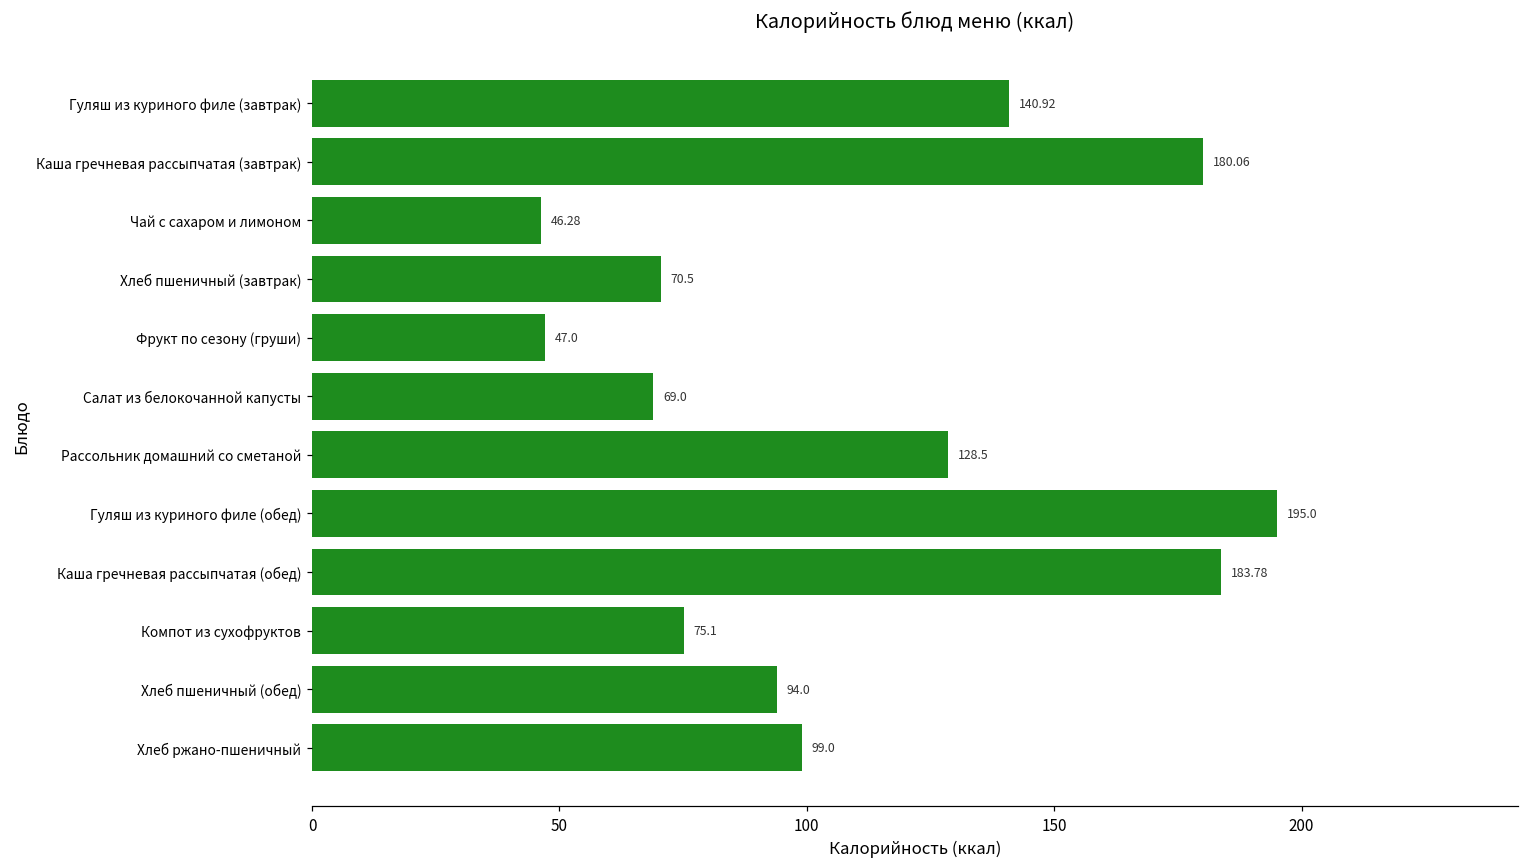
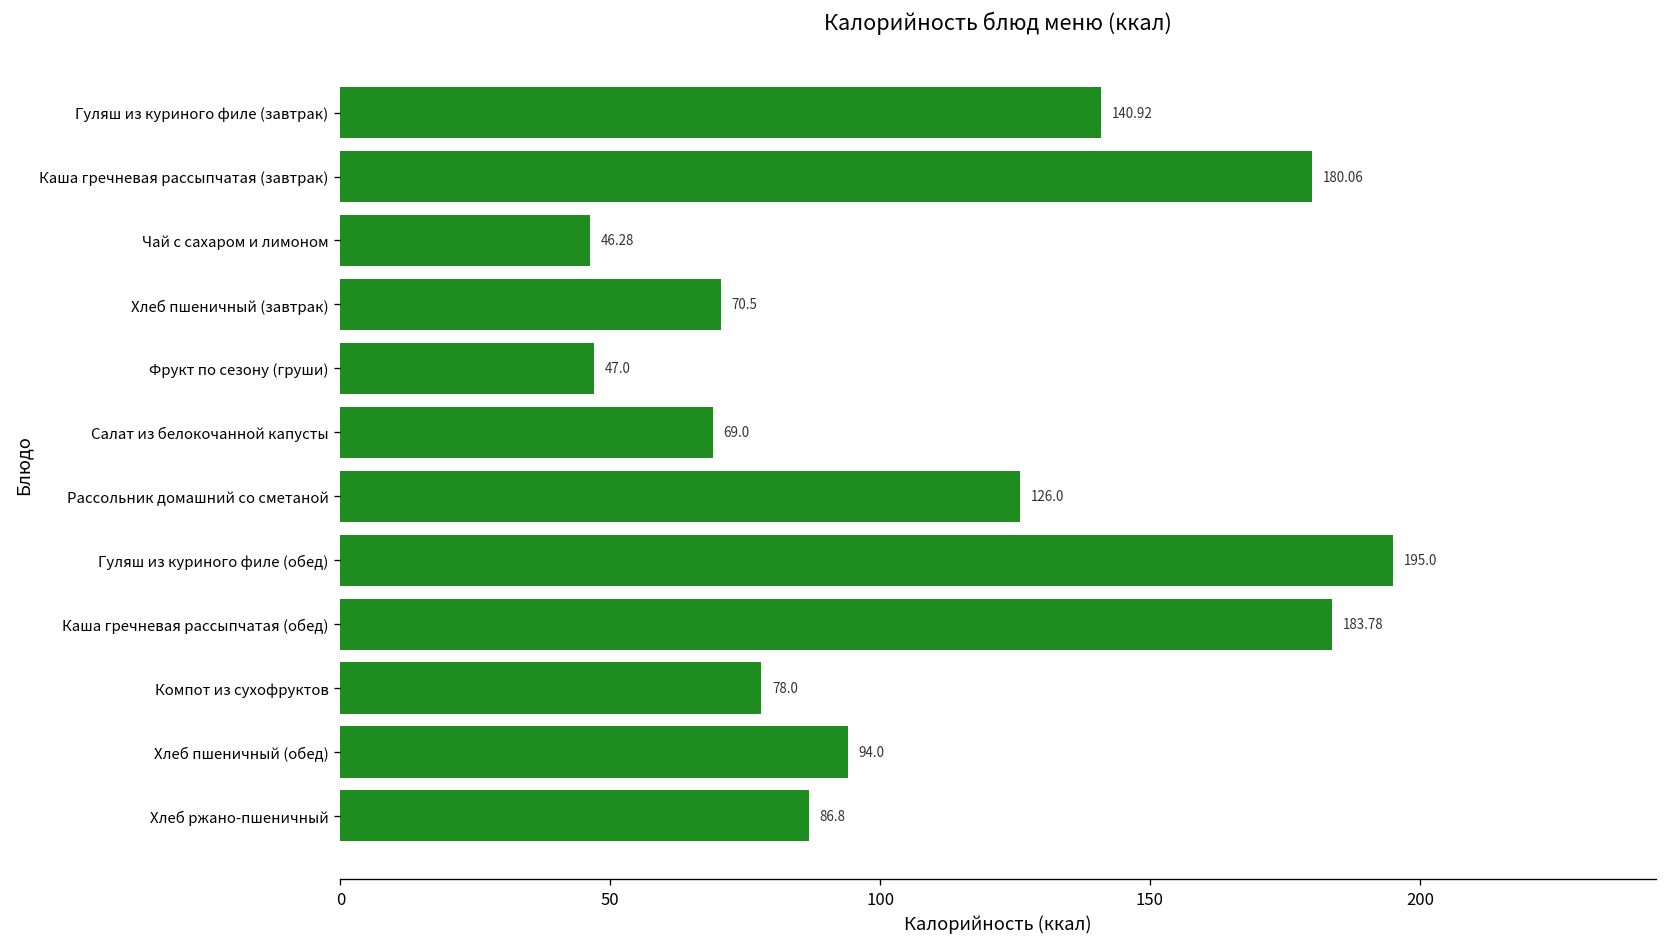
  {
    "Гуляш из куриного филе (завтрак)": 140.92,
    "Каша гречневая рассыпчатая (завтрак)": 180.06,
    "Чай с сахаром и лимоном": 46.28,
    "Хлеб пшеничный (завтрак)": 70.5,
    "Фрукт по сезону (груши)": 47.0,
    "Салат из белокочанной капусты": 69.0,
-   "Рассольник домашний со сметаной": 128.5,
+   "Рассольник домашний со сметаной": 126.0,
    "Гуляш из куриного филе (обед)": 195.0,
    "Каша гречневая рассыпчатая (обед)": 183.78,
-   "Компот из сухофруктов": 75.1,
+   "Компот из сухофруктов": 78.0,
    "Хлеб пшеничный (обед)": 94.0,
-   "Хлеб ржано-пшеничный": 99.0
+   "Хлеб ржано-пшеничный": 86.8
  }
